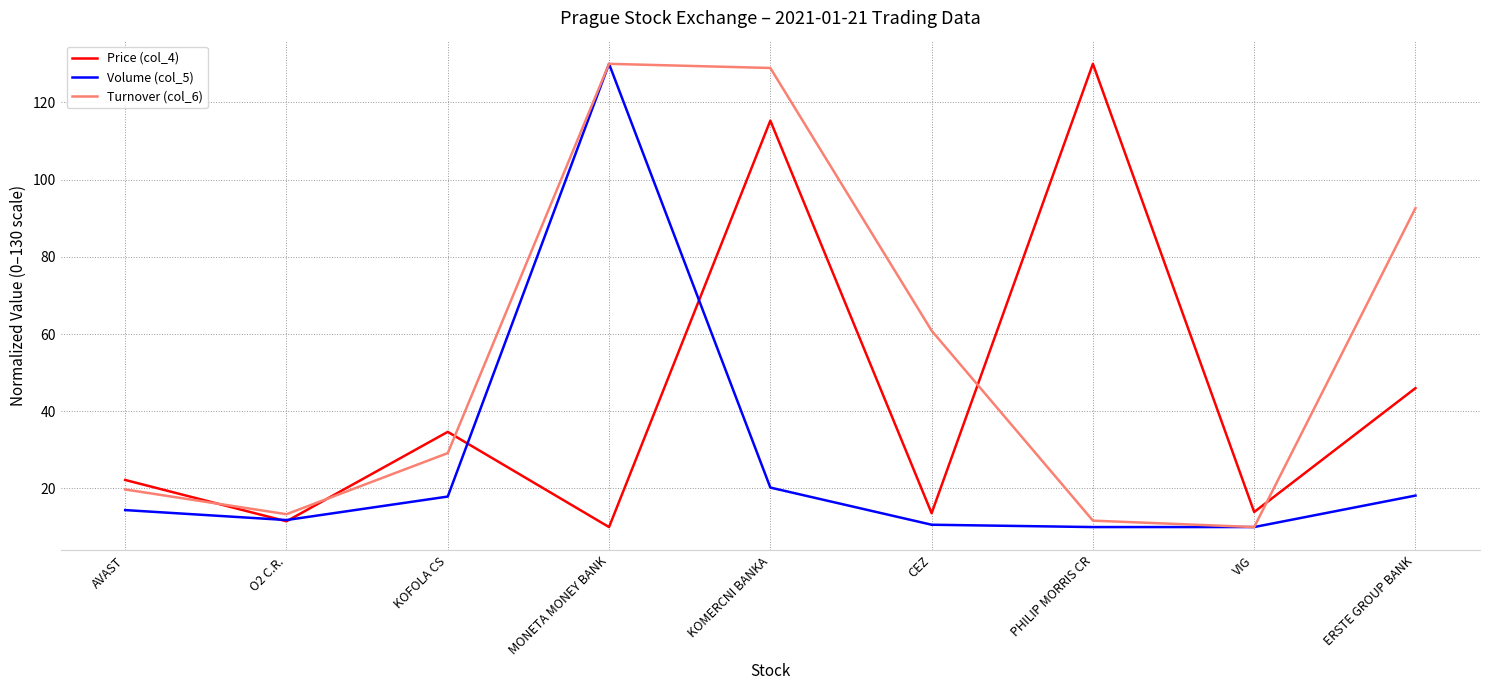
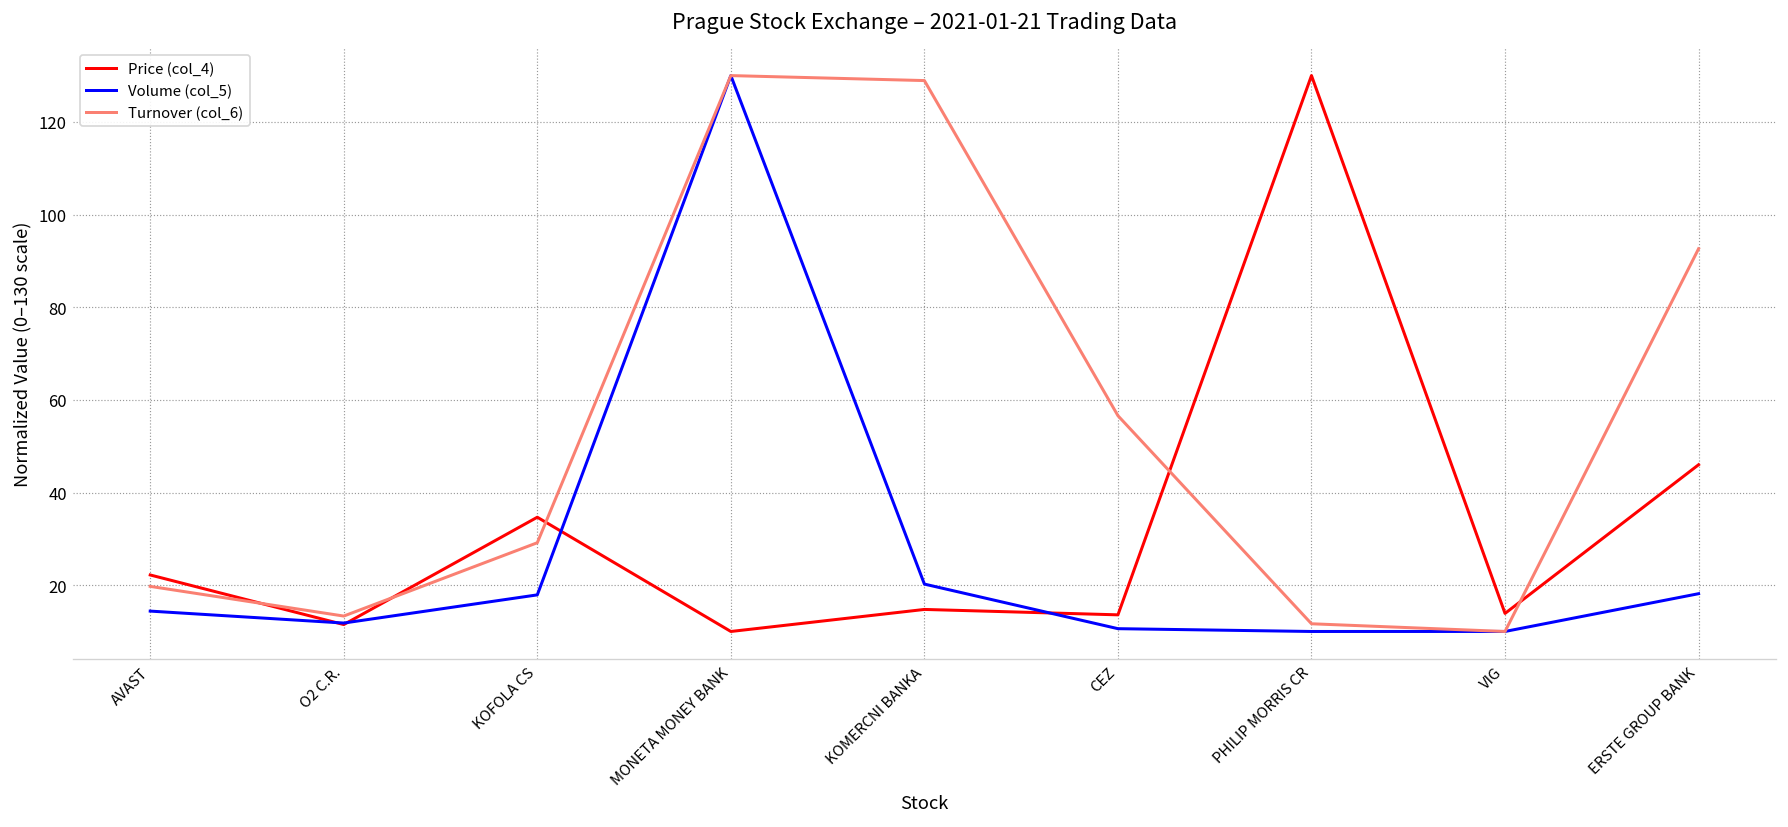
  {
    "Price (col_4)": {
      "AVAST": 22,
      "KOFOLA CS": 35,
      "MONETA MONEY BANK": 10,
-     "KOMERCNI BANKA": 115,
+     "KOMERCNI BANKA": 15,
      "CEZ": 14,
      "PHILIP MORRIS CR": 130,
      "VIG": 14,
      "ERSTE GROUP BANK": 46
    },
    "Volume (col_5)": {
      "AVAST": 14,
      "KOFOLA CS": 18,
      "KOMERCNI BANKA": 20,
      "CEZ": 11,
      "PHILIP MORRIS CR": 10,
      "ERSTE GROUP BANK": 18
    },
    "Turnover (col_6)": {
      "AVAST": 20,
      "O2 C.R.": 13,
      "KOFOLA CS": 29,
      "KOMERCNI BANKA": 129,
-     "CEZ": 61,
+     "CEZ": 57,
      "PHILIP MORRIS CR": 12,
      "ERSTE GROUP BANK": 93
    }
  }
